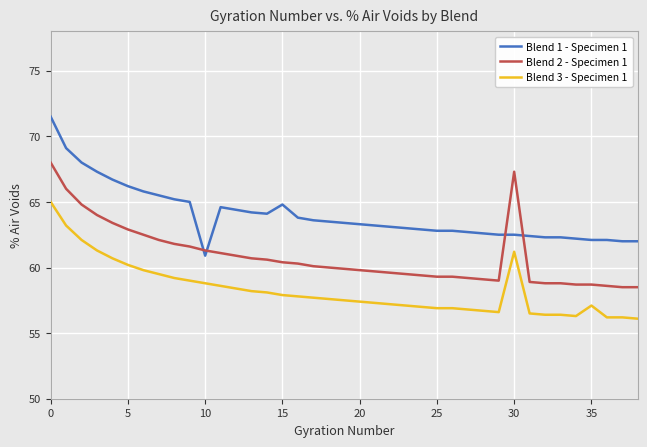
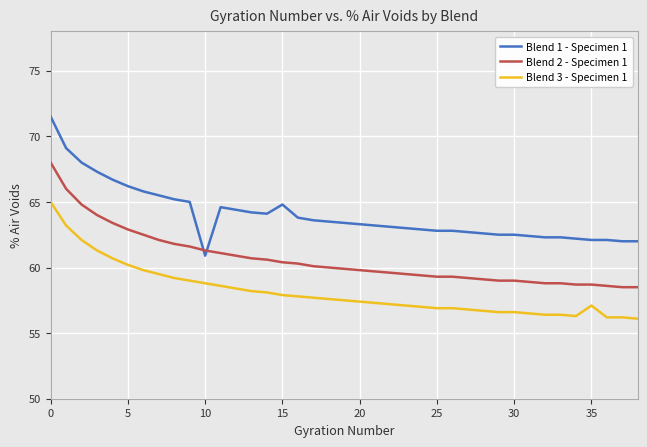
  {
    "Blend 1 - Specimen 1": {
      "0": 71.5,
      "5": 66.2,
      "10": 60.9,
      "15": 64.8,
      "20": 63.3,
      "25": 62.8,
      "30": 62.5,
      "35": 62.1
    },
    "Blend 2 - Specimen 1": {
      "0": 68.0,
      "5": 62.9,
      "10": 61.3,
      "15": 60.4,
      "20": 59.8,
      "25": 59.3,
-     "30": 67.3,
+     "30": 59.0,
      "35": 58.7
    },
    "Blend 3 - Specimen 1": {
      "0": 65.0,
      "5": 60.2,
      "10": 58.8,
      "15": 57.9,
      "20": 57.4,
      "25": 56.9,
-     "30": 61.2,
+     "30": 56.6,
      "35": 57.1
    }
  }
